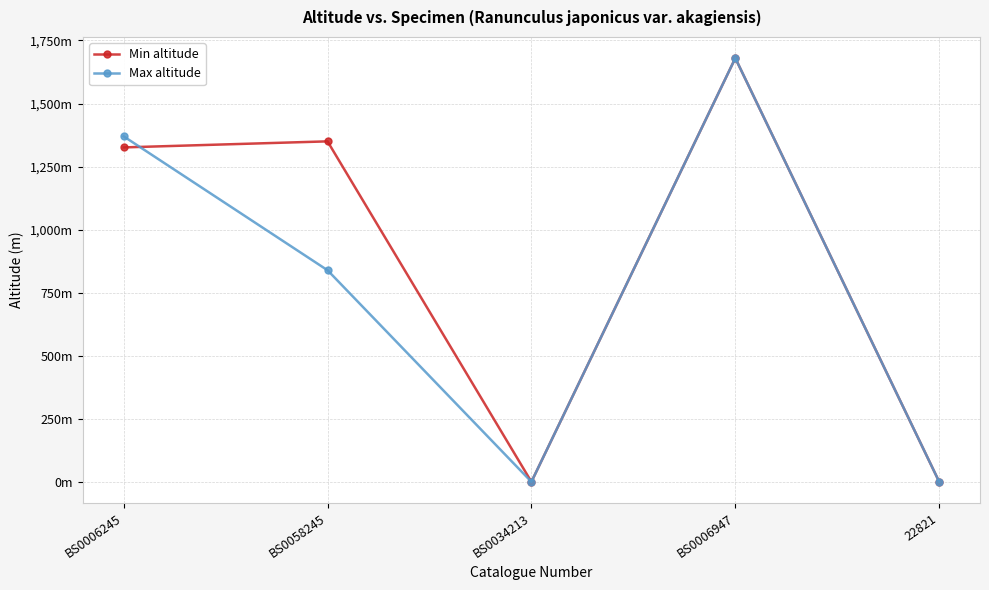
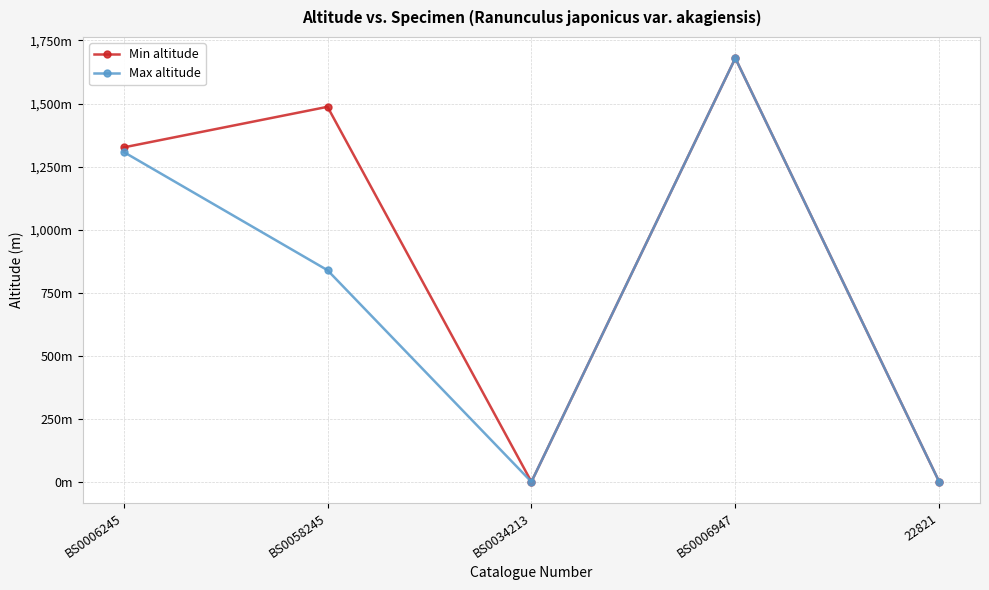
  {
    "Min altitude": {
      "BS0006245": "1,330m",
-     "BS0058245": "1,350m"
+     "BS0058245": "1,490m"
    },
    "Max altitude": {
-     "BS0006245": "1,370m",
+     "BS0006245": "1,310m",
      "BS0058245": "840m"
    }
  }
